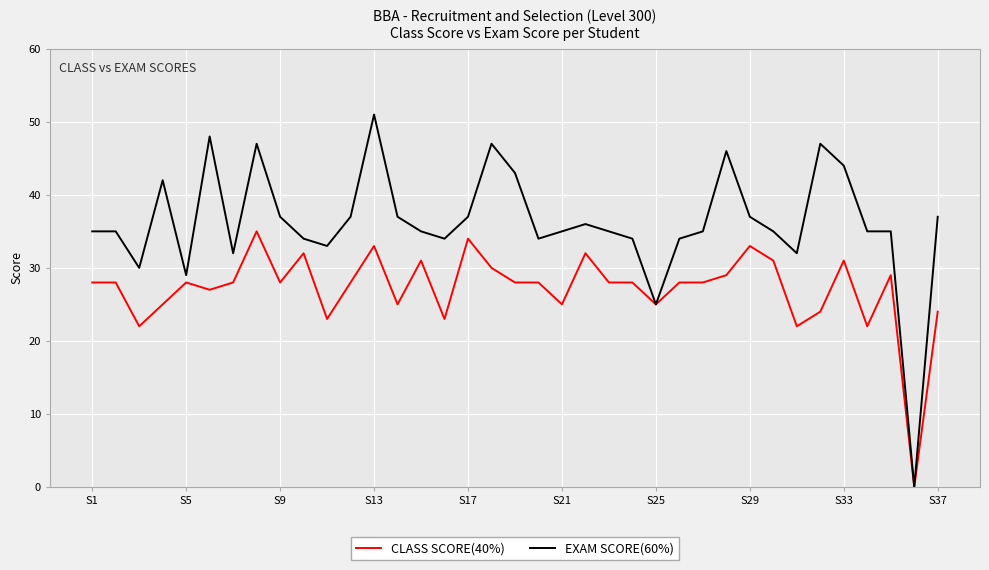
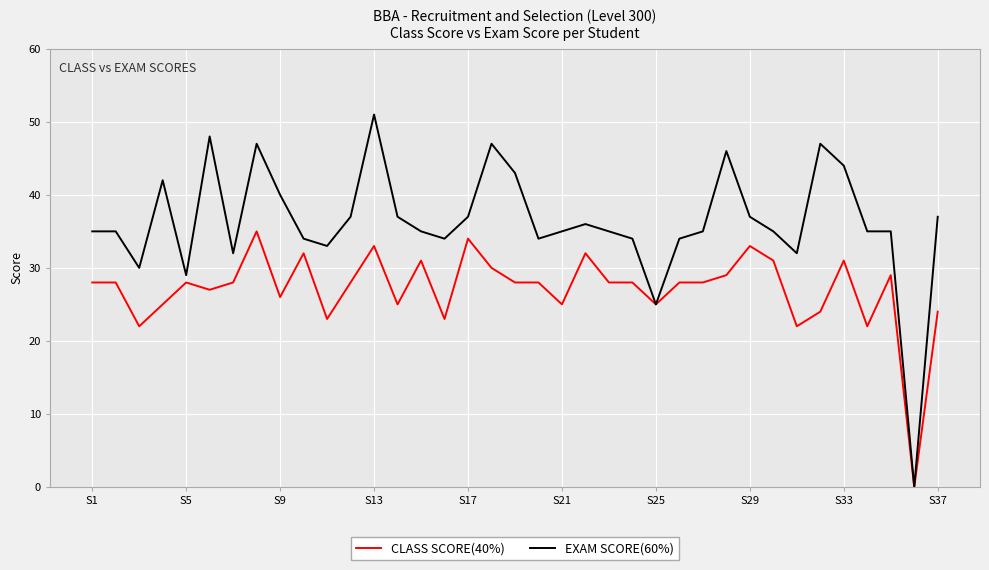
  {
    "CLASS SCORE(40%)": {
      "S1": 28,
      "S5": 28,
-     "S9": 28,
+     "S9": 26,
      "S13": 33,
      "S17": 34,
      "S21": 25,
      "S29": 33,
      "S33": 31,
      "S37": 24
    },
    "EXAM SCORE(60%)": {
      "S1": 35,
      "S5": 29,
-     "S9": 37,
+     "S9": 40,
      "S13": 51,
      "S17": 37,
      "S21": 35,
      "S29": 37,
      "S33": 44,
      "S37": 37
    }
  }
